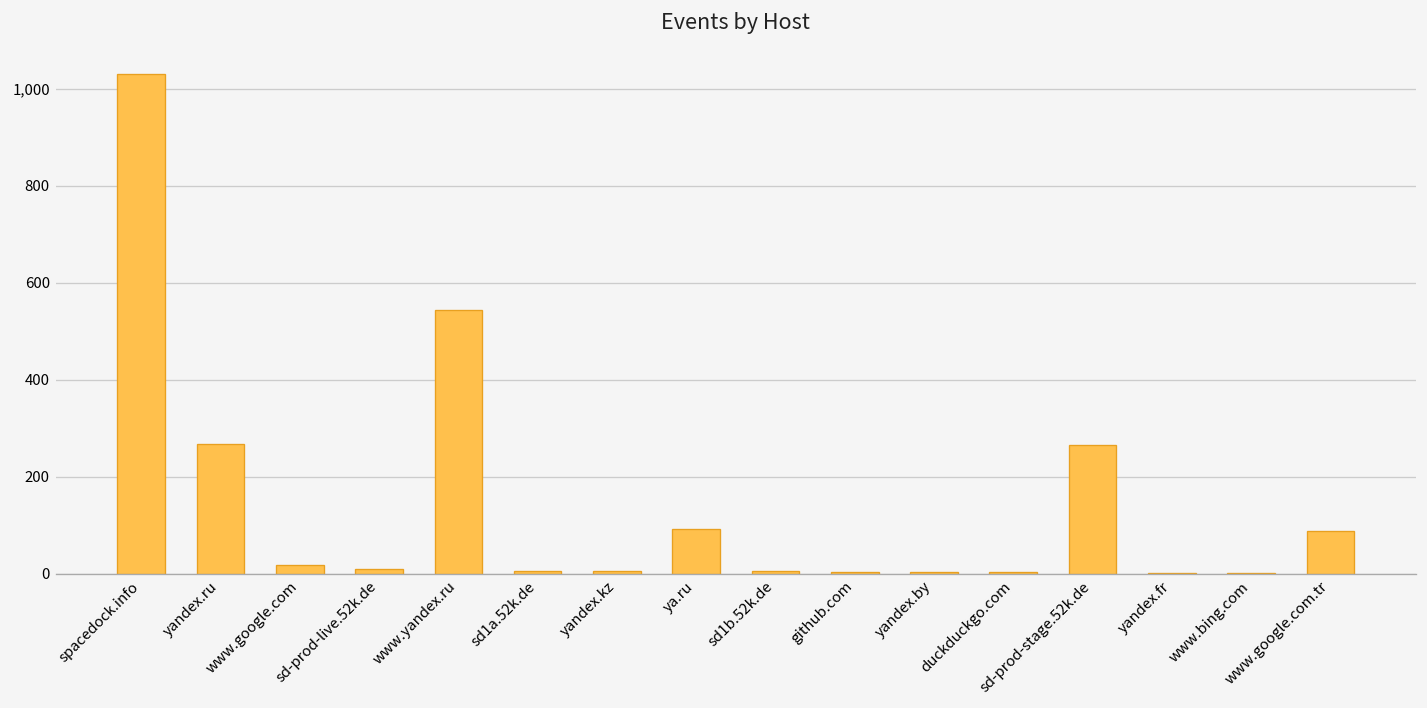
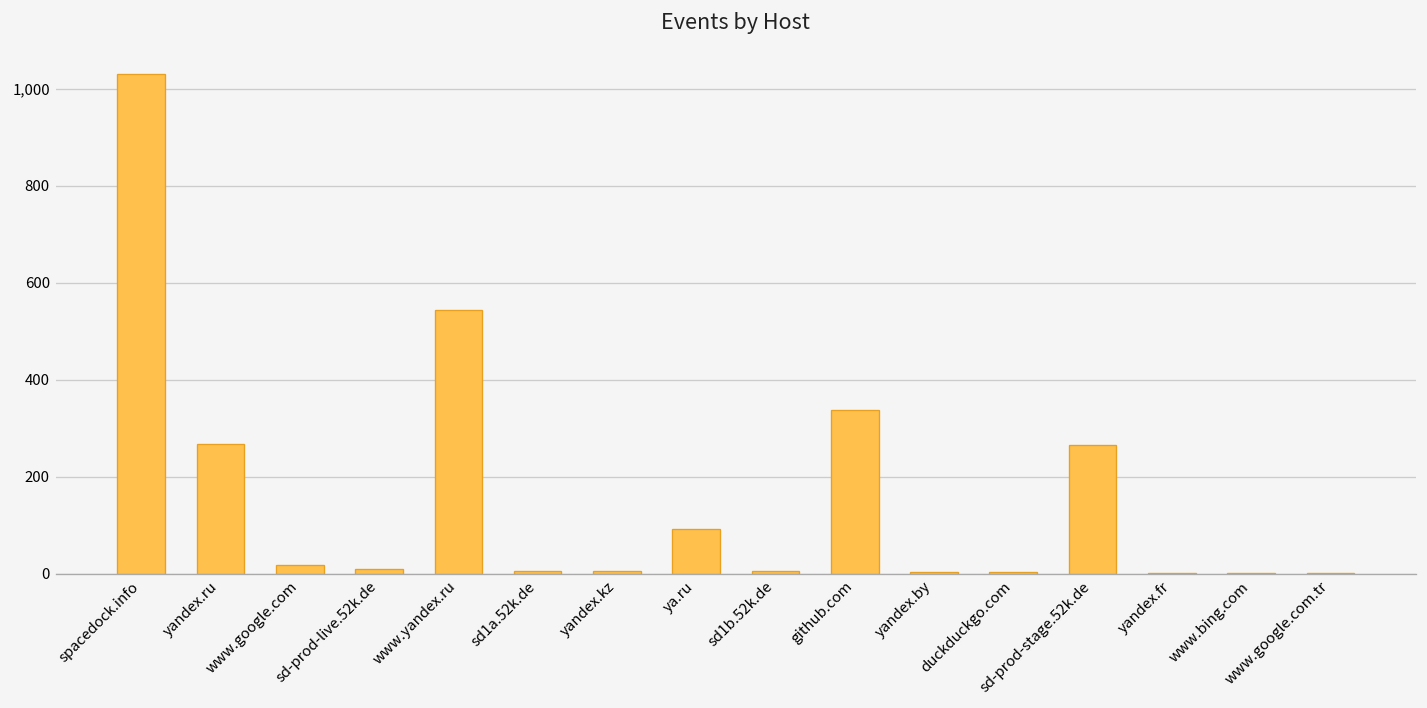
  {
    "spacedock.info": "1,030",
    "yandex.ru": "270",
    "www.google.com": "20",
    "sd-prod-live.52k.de": "10",
    "www.yandex.ru": "540",
    "ya.ru": "90",
-   "github.com": "0",
+   "github.com": "340",
    "sd-prod-stage.52k.de": "270",
-   "www.google.com.tr": "90"
+   "www.google.com.tr": "0"
  }
